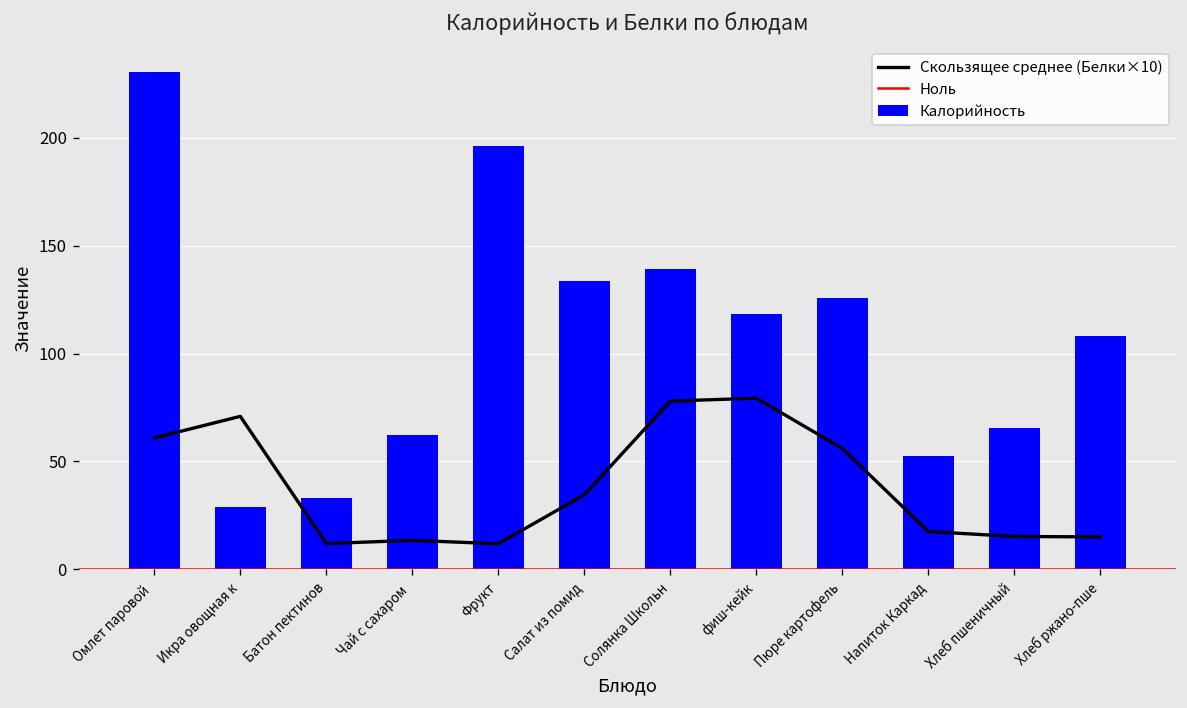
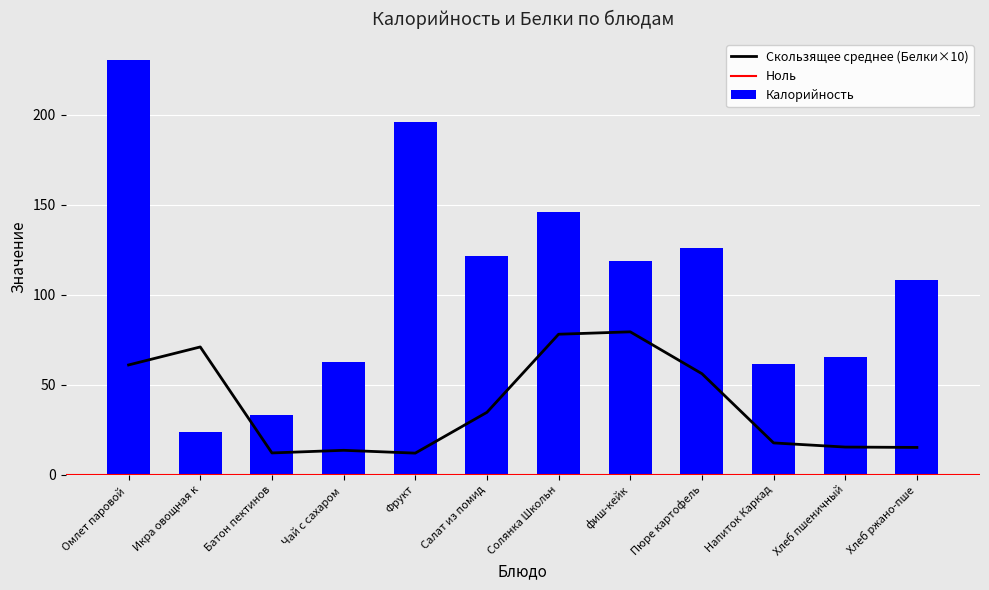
  {
    "Скользящее среднее (Белки×10)": {
      "Омлет паровой": 61,
      "Икра овощная к": 71,
      "Батон пектинов": 12,
      "Чай с сахаром": 13,
      "Фрукт": 12,
      "Салат из помид": 35,
      "Солянка Школьн": 78,
      "фиш-кейк": 79,
      "Пюре картофель": 56,
      "Напиток Каркад": 18,
      "Хлеб пшеничный": 15,
      "Хлеб ржано-пше": 15
    },
    "Калорийность": {
      "Омлет паровой": 230,
-     "Икра овощная к": 29,
+     "Икра овощная к": 23,
      "Батон пектинов": 33,
      "Чай с сахаром": 62,
      "Фрукт": 196,
-     "Салат из помид": 134,
-     "Солянка Школьн": 139,
+     "Салат из помид": 121,
+     "Солянка Школьн": 146,
      "фиш-кейк": 119,
      "Пюре картофель": 126,
-     "Напиток Каркад": 52,
+     "Напиток Каркад": 62,
      "Хлеб пшеничный": 66,
      "Хлеб ржано-пше": 108
    }
  }
